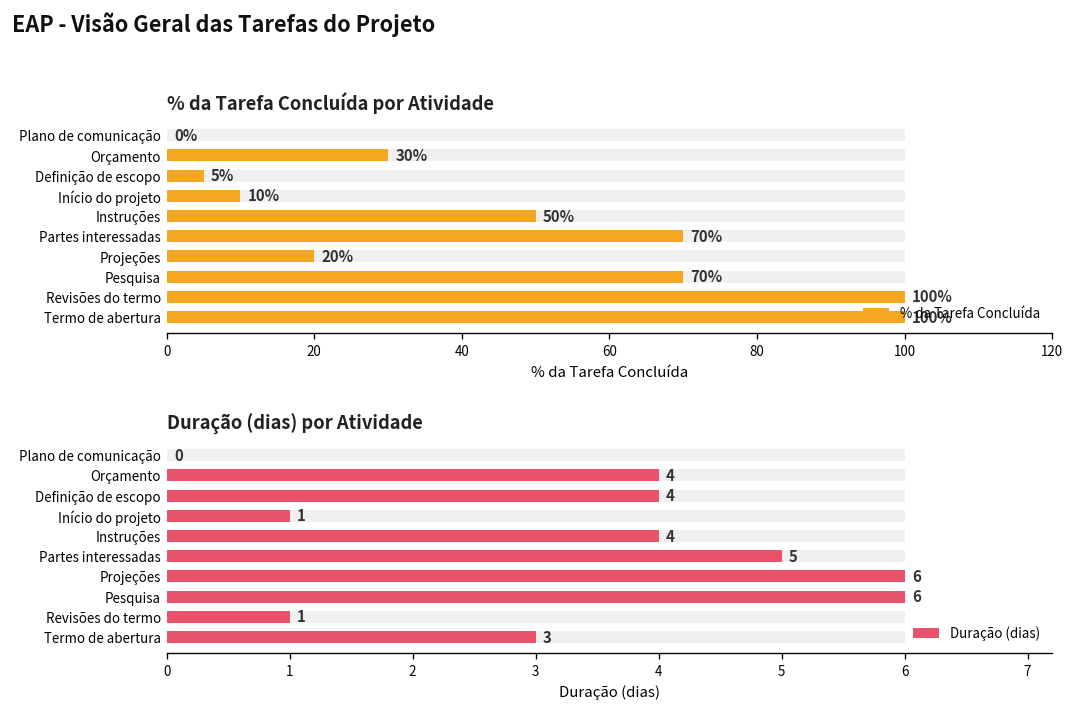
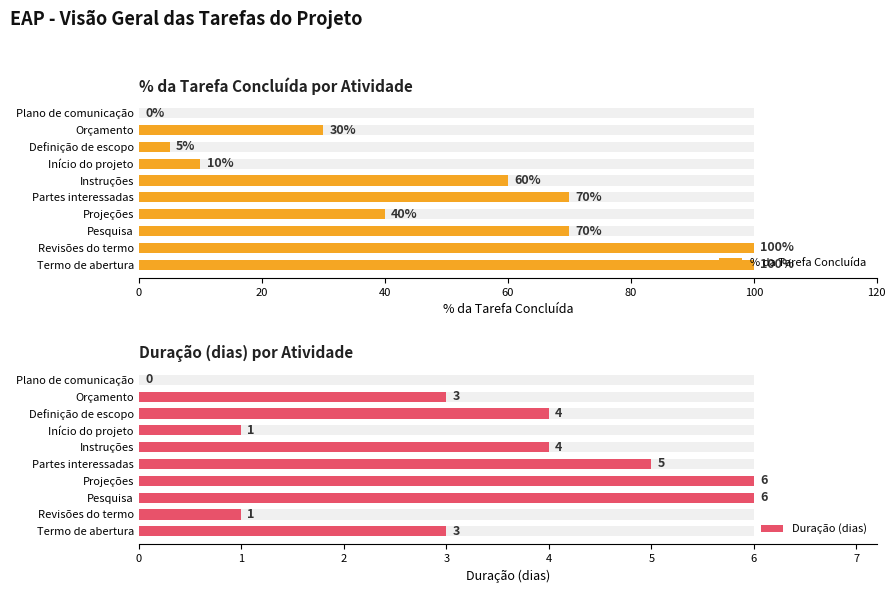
  {
    "% da Tarefa Concluída por Atividade": {
      "% da Tarefa Concluída": {
        "Plano de comunicação": "0%",
-       "Instruções": "50%",
-       "Projeções": "20%",
+       "Instruções": "60%",
+       "Projeções": "40%",
        "Revisões do termo": "100%",
        "Termo de abertura": "100%"
      }
    },
    "Duração (dias) por Atividade": {
      "Duração (dias)": {
        "Plano de comunicação": "0",
-       "Orçamento": "4",
+       "Orçamento": "3",
        "Projeções": "6",
        "Pesquisa": "6"
      }
    }
  }
